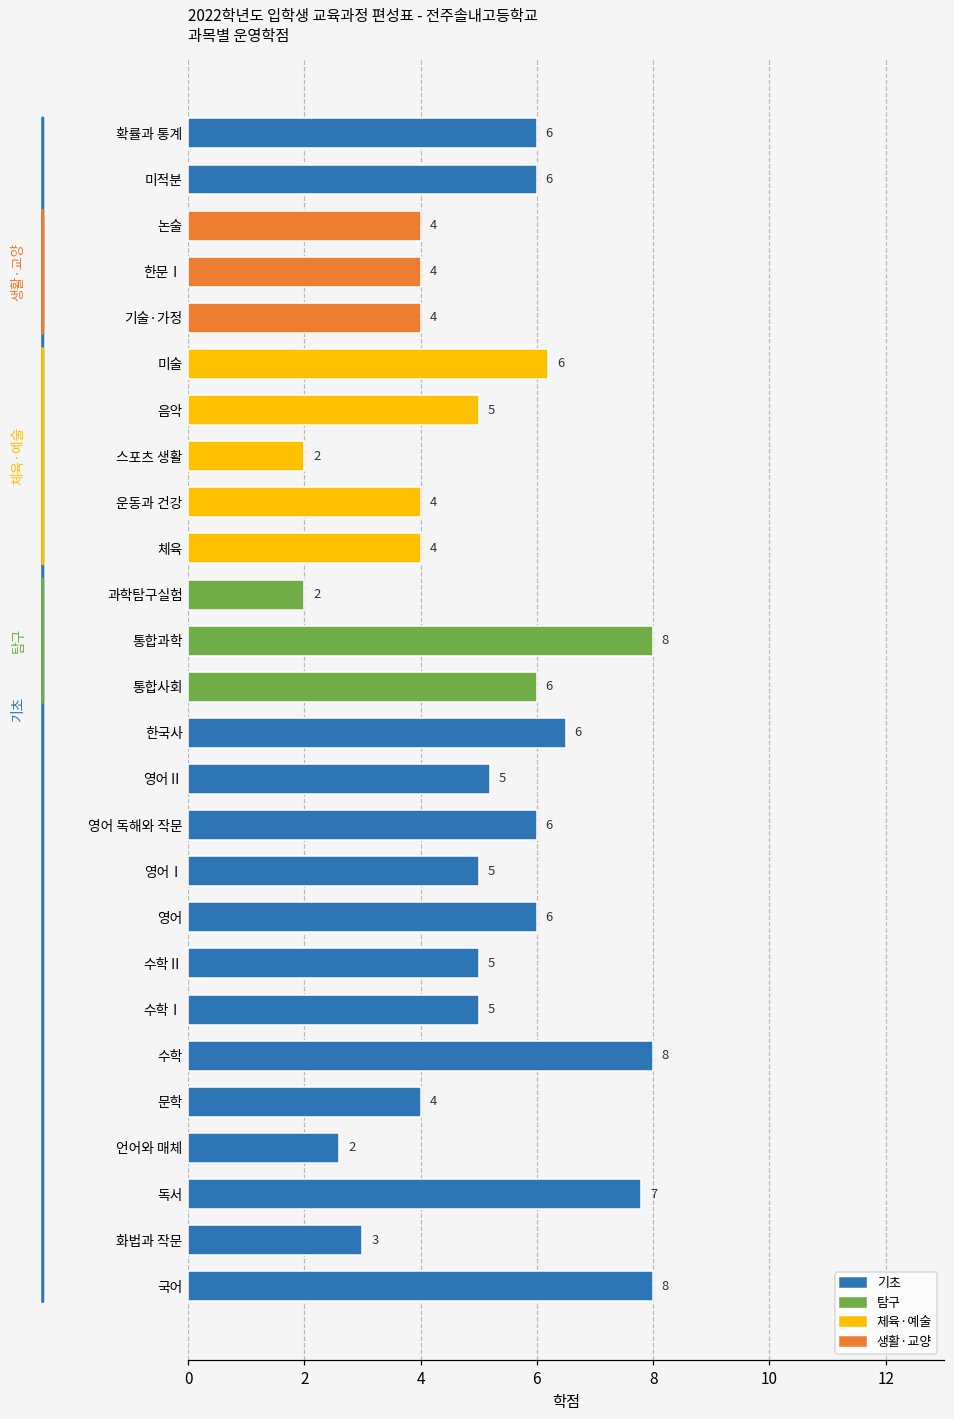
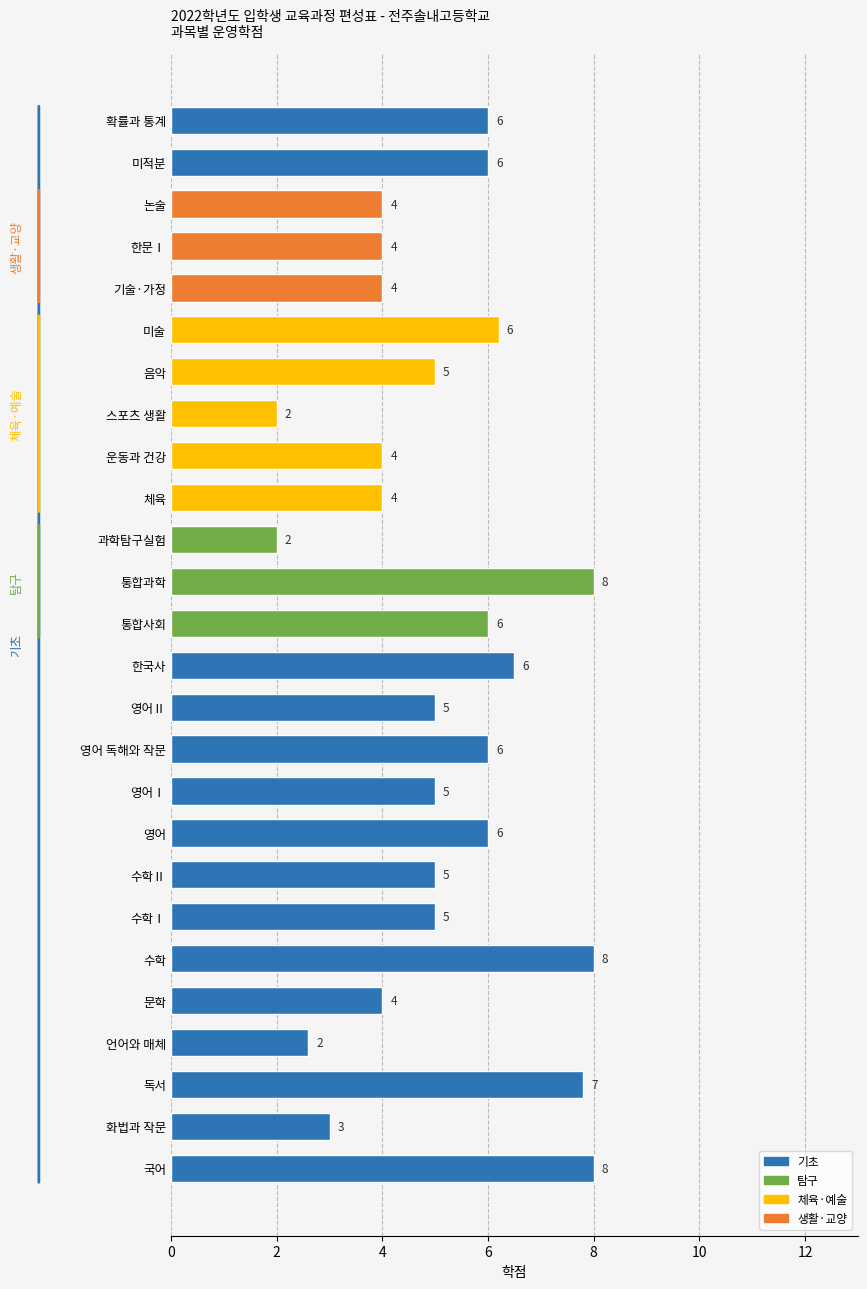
  {
-   "영어Ⅱ": 5.2
+   "영어Ⅱ": 5.0
  }
